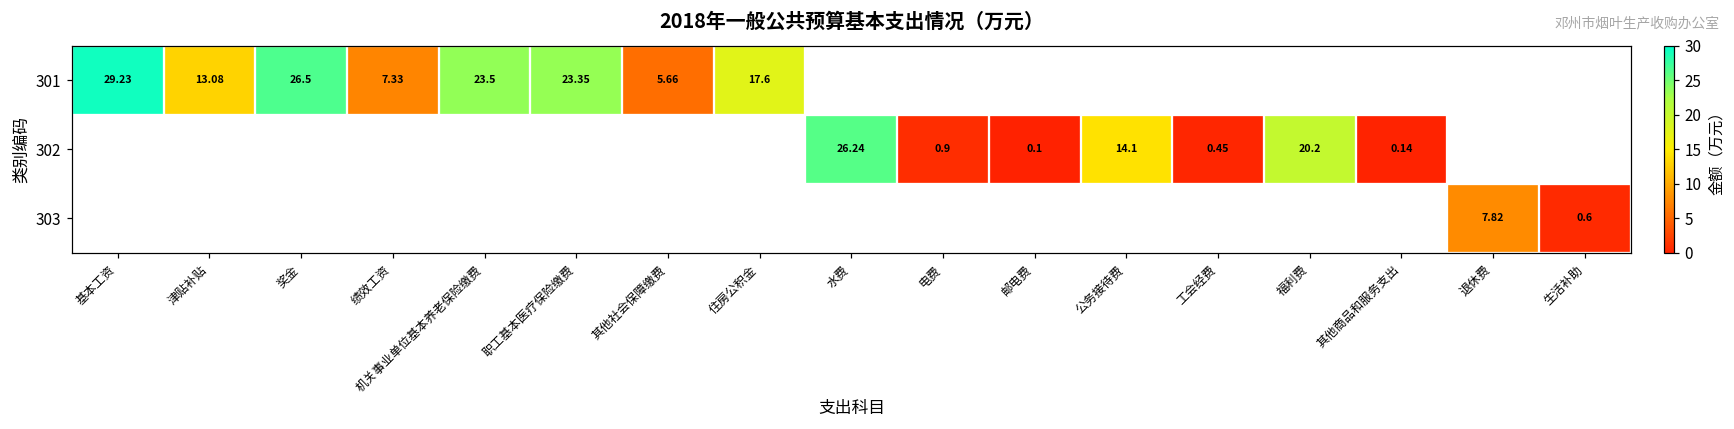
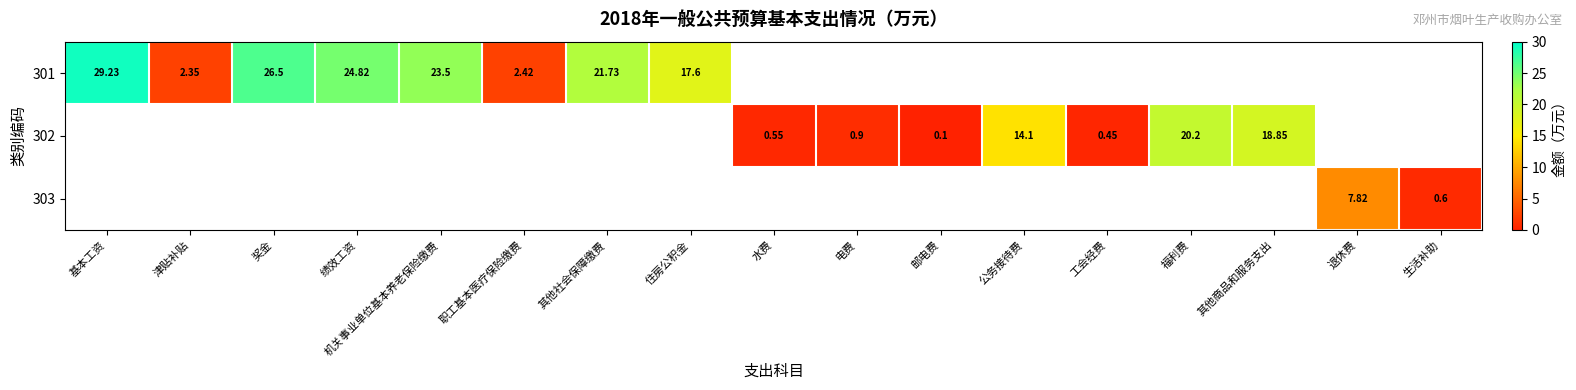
  {
    "301": {
      "基本工资": 29.23,
-     "津贴补贴": 13.08,
+     "津贴补贴": 2.35,
      "奖金": 26.5,
-     "绩效工资": 7.33,
+     "绩效工资": 24.82,
      "机关事业单位基本养老保险缴费": 23.5,
-     "职工基本医疗保险缴费": 23.35,
-     "其他社会保障缴费": 5.66,
+     "职工基本医疗保险缴费": 2.42,
+     "其他社会保障缴费": 21.73,
      "住房公积金": 17.6
    },
    "302": {
-     "水费": 26.24,
+     "水费": 0.55,
      "电费": 0.9,
      "邮电费": 0.1,
      "公务接待费": 14.1,
      "工会经费": 0.45,
      "福利费": 20.2,
-     "其他商品和服务支出": 0.14
+     "其他商品和服务支出": 18.85
    },
    "303": {
      "退休费": 7.82,
      "生活补助": 0.6
    }
  }
